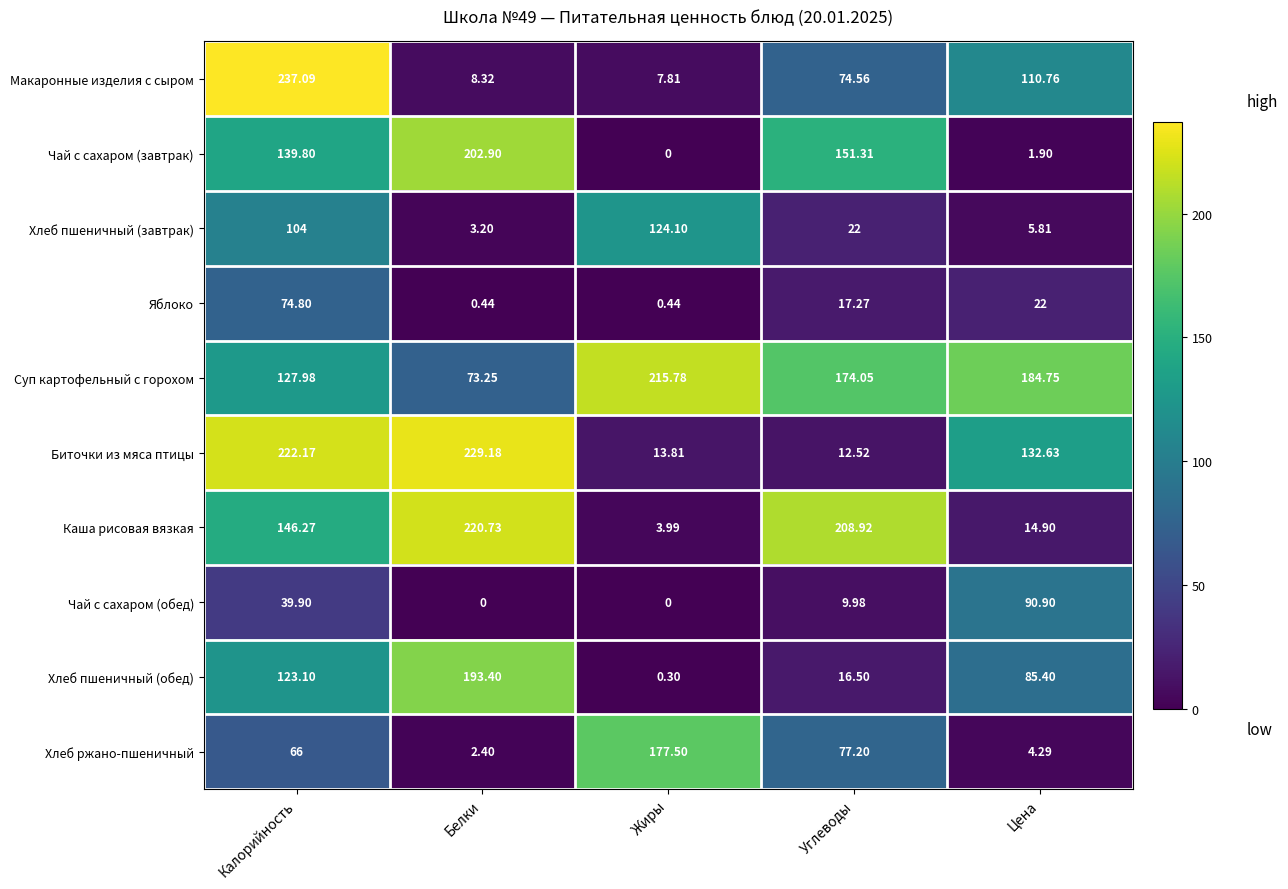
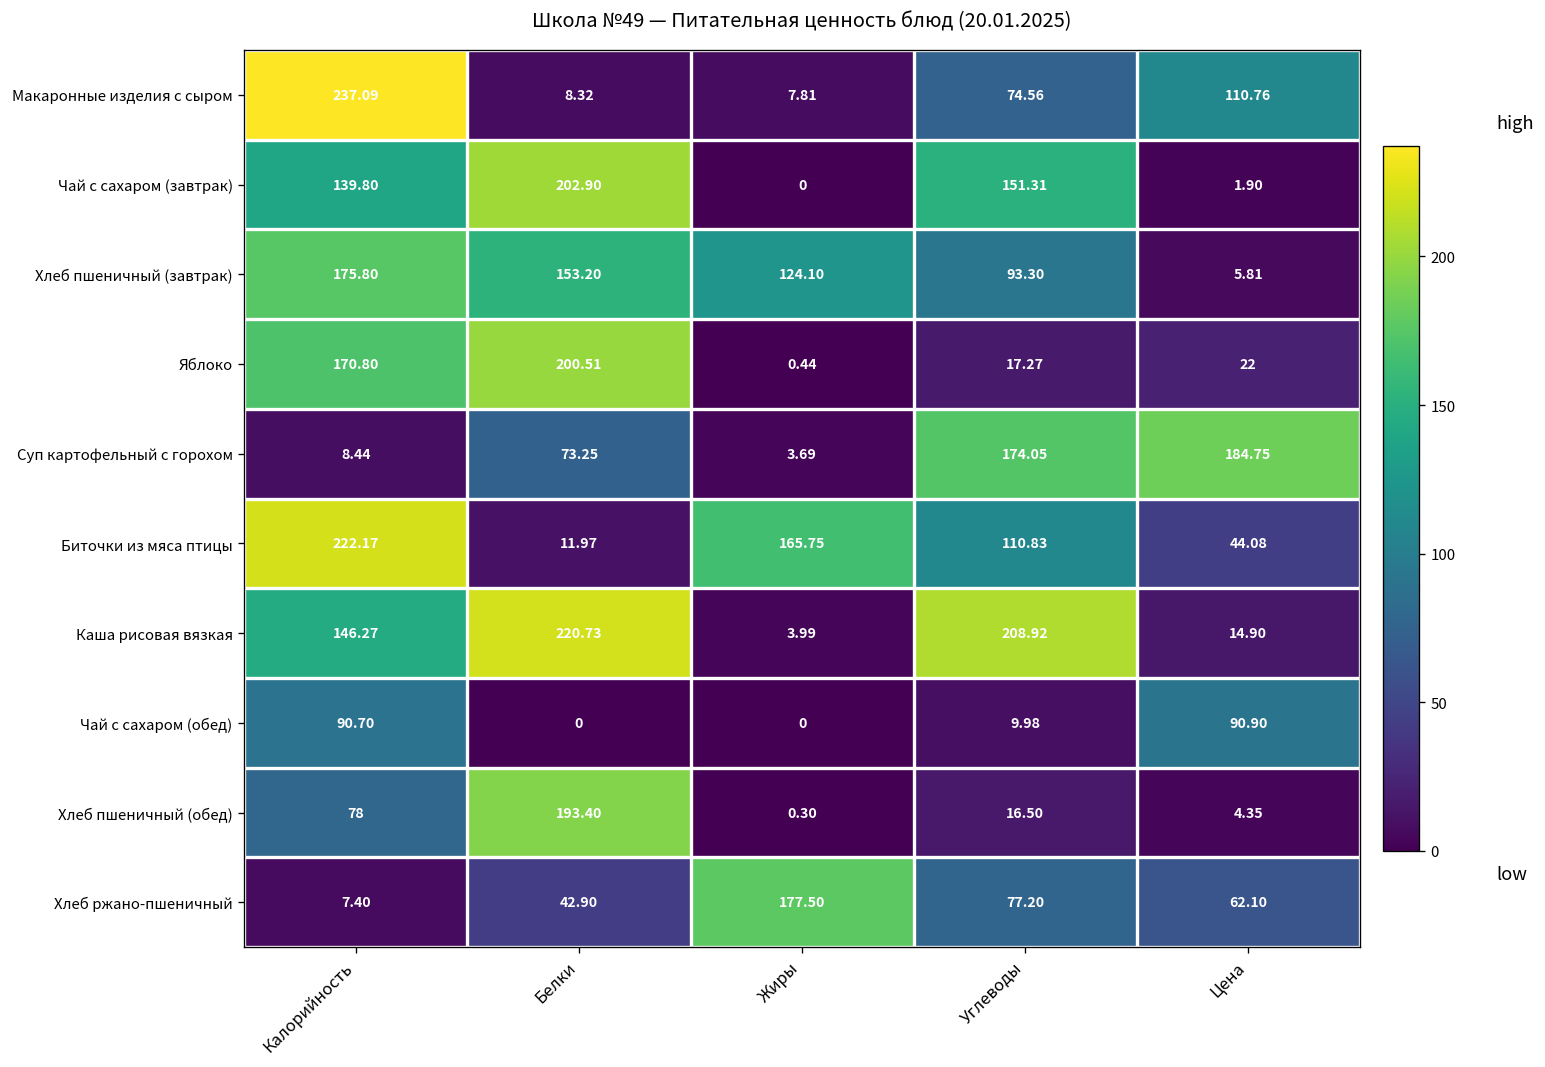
  {
    "Макаронные изделия с сыром": {
      "Калорийность": 237.09,
      "Белки": 8.32,
      "Жиры": 7.81,
      "Углеводы": 74.56,
      "Цена": 110.76
    },
    "Чай с сахаром (завтрак)": {
      "Калорийность": 139.80,
      "Белки": 202.90,
      "Жиры": 0,
      "Углеводы": 151.31,
      "Цена": 1.90
    },
    "Хлеб пшеничный (завтрак)": {
-     "Калорийность": 104,
-     "Белки": 3.20,
+     "Калорийность": 175.80,
+     "Белки": 153.20,
      "Жиры": 124.10,
-     "Углеводы": 22,
+     "Углеводы": 93.30,
      "Цена": 5.81
    },
    "Яблоко": {
-     "Калорийность": 74.80,
-     "Белки": 0.44,
+     "Калорийность": 170.80,
+     "Белки": 200.51,
      "Жиры": 0.44,
      "Углеводы": 17.27,
      "Цена": 22
    },
    "Суп картофельный с горохом": {
-     "Калорийность": 127.98,
+     "Калорийность": 8.44,
      "Белки": 73.25,
-     "Жиры": 215.78,
+     "Жиры": 3.69,
      "Углеводы": 174.05,
      "Цена": 184.75
    },
    "Биточки из мяса птицы": {
      "Калорийность": 222.17,
-     "Белки": 229.18,
-     "Жиры": 13.81,
-     "Углеводы": 12.52,
-     "Цена": 132.63
+     "Белки": 11.97,
+     "Жиры": 165.75,
+     "Углеводы": 110.83,
+     "Цена": 44.08
    },
    "Каша рисовая вязкая": {
      "Калорийность": 146.27,
      "Белки": 220.73,
      "Жиры": 3.99,
      "Углеводы": 208.92,
      "Цена": 14.90
    },
    "Чай с сахаром (обед)": {
-     "Калорийность": 39.90,
+     "Калорийность": 90.70,
      "Белки": 0,
      "Жиры": 0,
      "Углеводы": 9.98,
      "Цена": 90.90
    },
    "Хлеб пшеничный (обед)": {
-     "Калорийность": 123.10,
+     "Калорийность": 78,
      "Белки": 193.40,
      "Жиры": 0.30,
      "Углеводы": 16.50,
-     "Цена": 85.40
+     "Цена": 4.35
    },
    "Хлеб ржано-пшеничный": {
-     "Калорийность": 66,
-     "Белки": 2.40,
+     "Калорийность": 7.40,
+     "Белки": 42.90,
      "Жиры": 177.50,
      "Углеводы": 77.20,
-     "Цена": 4.29
+     "Цена": 62.10
    }
  }
